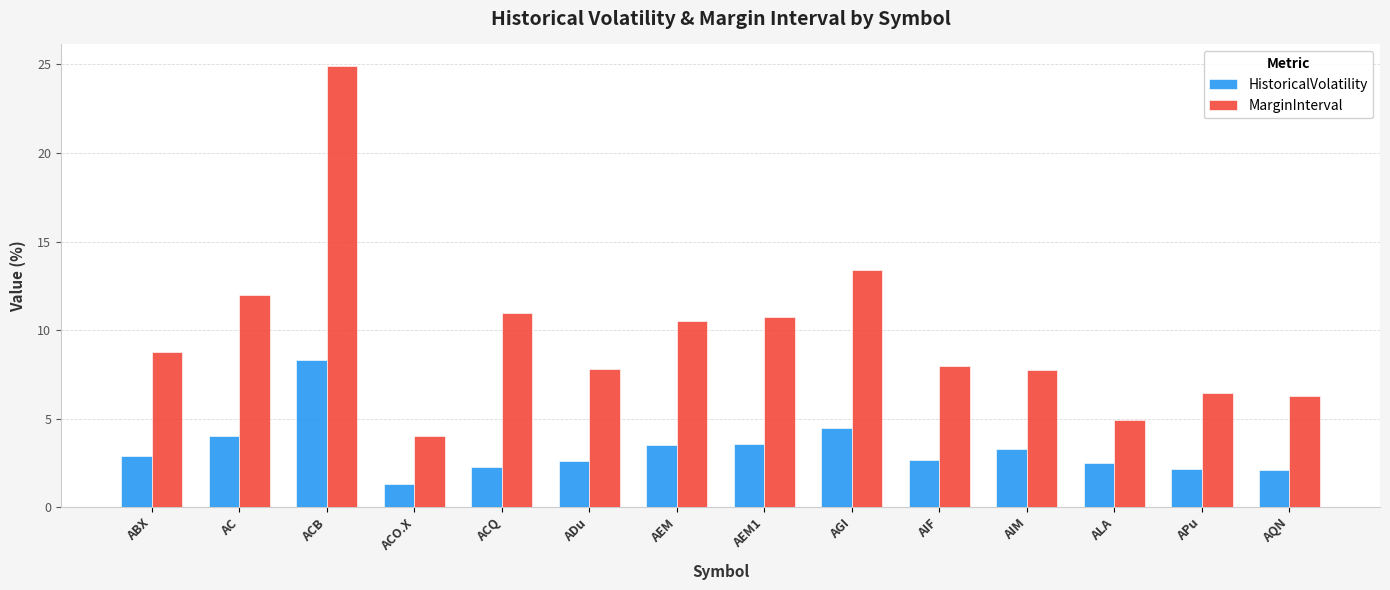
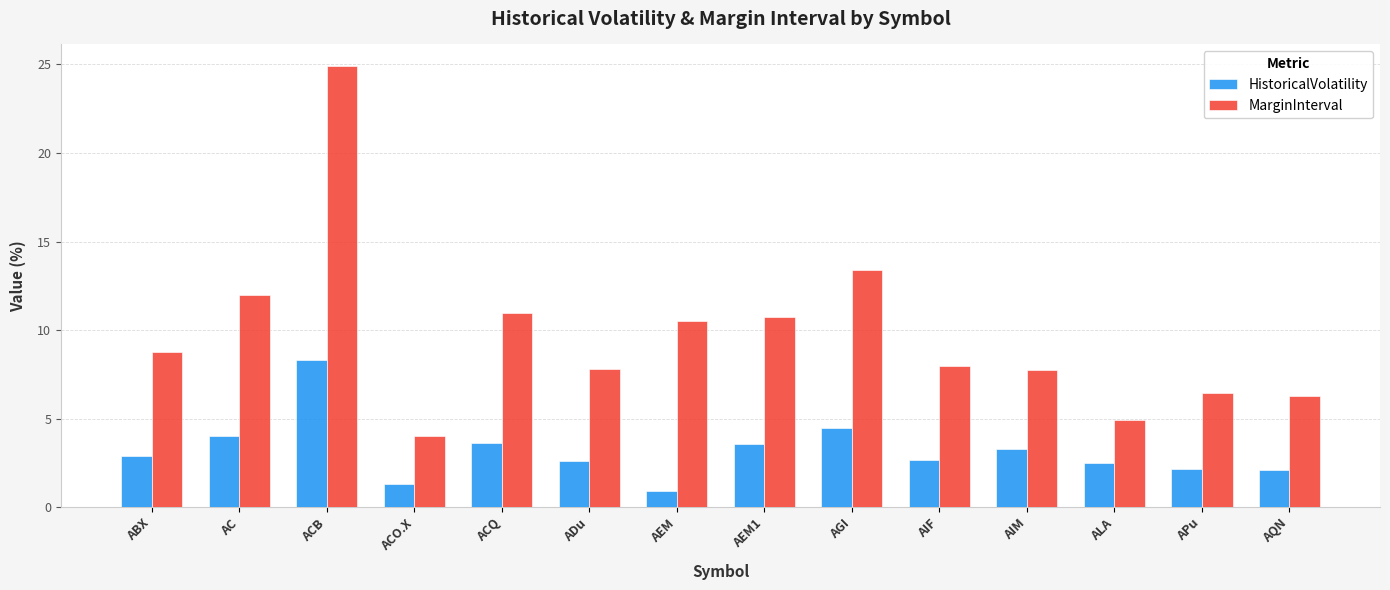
  {
    "HistoricalVolatility": {
      "ABX": 2.9,
      "AC": 4.0,
      "ACB": 8.3,
      "ACO.X": 1.3,
-     "ACQ": 2.3,
+     "ACQ": 3.7,
      "ADu": 2.6,
-     "AEM": 3.5,
+     "AEM": 0.9,
      "AEM1": 3.6,
      "AGI": 4.5,
      "AIF": 2.7,
      "AIM": 3.3,
      "ALA": 2.5,
      "APu": 2.1,
      "AQN": 2.1
    },
    "MarginInterval": {
      "ABX": 8.8,
      "AC": 12.0,
      "ACB": 24.9,
      "ACO.X": 4.0,
      "ACQ": 11.0,
      "ADu": 7.8,
      "AEM": 10.5,
      "AEM1": 10.7,
      "AGI": 13.4,
      "AIF": 8.0,
      "AIM": 7.8,
      "ALA": 4.9,
      "APu": 6.4,
      "AQN": 6.3
    }
  }
